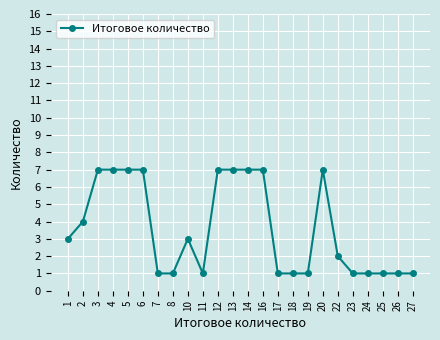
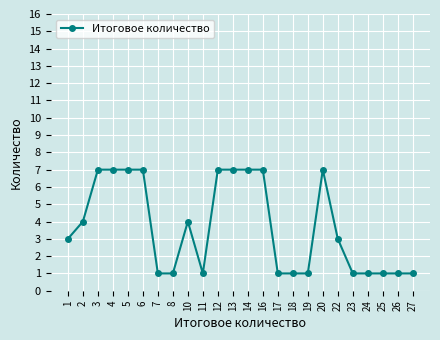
  {
    "1": 3,
    "2": 4,
    "3": 7,
    "4": 7,
    "5": 7,
    "6": 7,
    "7": 1,
    "8": 1,
-   "10": 3,
+   "10": 4,
    "11": 1,
    "12": 7,
    "13": 7,
    "14": 7,
    "16": 7,
    "17": 1,
    "18": 1,
    "19": 1,
    "20": 7,
-   "22": 2,
+   "22": 3,
    "23": 1,
    "24": 1,
    "25": 1,
    "26": 1,
    "27": 1
  }
